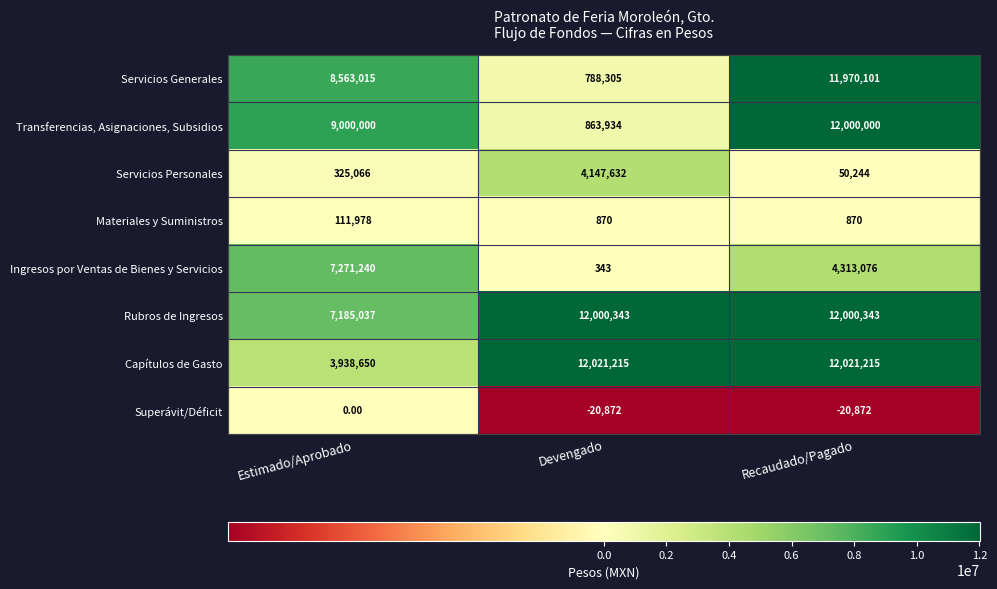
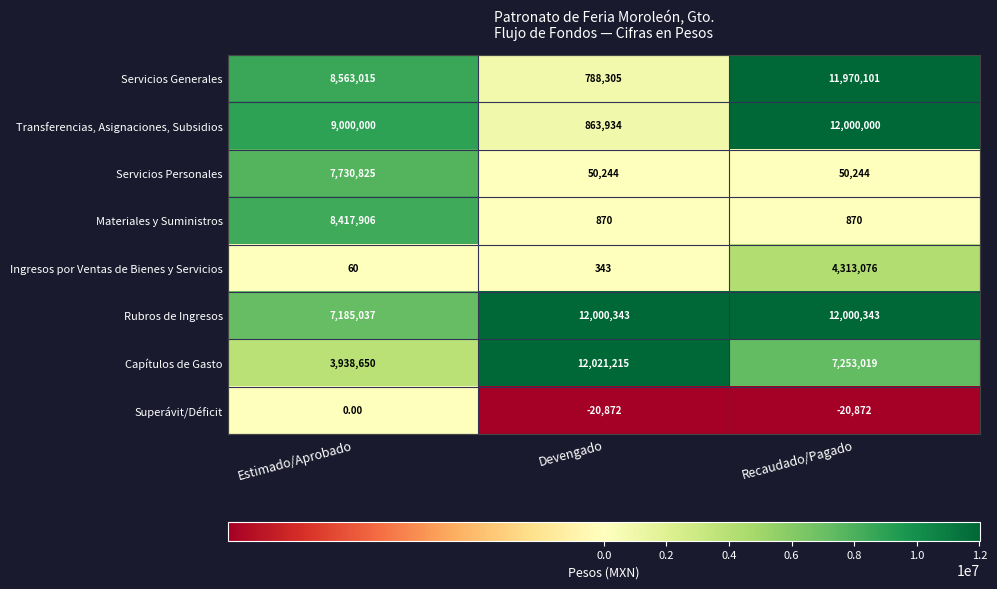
  {
    "Servicios Generales": {
      "Estimado/Aprobado": "8,563,015",
      "Devengado": "788,305",
      "Recaudado/Pagado": "11,970,101"
    },
    "Transferencias, Asignaciones, Subsidios": {
      "Estimado/Aprobado": "9,000,000",
      "Devengado": "863,934",
      "Recaudado/Pagado": "12,000,000"
    },
    "Servicios Personales": {
-     "Estimado/Aprobado": "325,066",
-     "Devengado": "4,147,632",
+     "Estimado/Aprobado": "7,730,825",
+     "Devengado": "50,244",
      "Recaudado/Pagado": "50,244"
    },
    "Materiales y Suministros": {
-     "Estimado/Aprobado": "111,978",
+     "Estimado/Aprobado": "8,417,906",
      "Devengado": "870",
      "Recaudado/Pagado": "870"
    },
    "Ingresos por Ventas de Bienes y Servicios": {
-     "Estimado/Aprobado": "7,271,240",
+     "Estimado/Aprobado": "60",
      "Devengado": "343",
      "Recaudado/Pagado": "4,313,076"
    },
    "Rubros de Ingresos": {
      "Estimado/Aprobado": "7,185,037",
      "Devengado": "12,000,343",
      "Recaudado/Pagado": "12,000,343"
    },
    "Capítulos de Gasto": {
      "Estimado/Aprobado": "3,938,650",
      "Devengado": "12,021,215",
-     "Recaudado/Pagado": "12,021,215"
+     "Recaudado/Pagado": "7,253,019"
    },
    "Superávit/Déficit": {
      "Estimado/Aprobado": "0.00",
      "Devengado": "-20,872",
      "Recaudado/Pagado": "-20,872"
    }
  }
